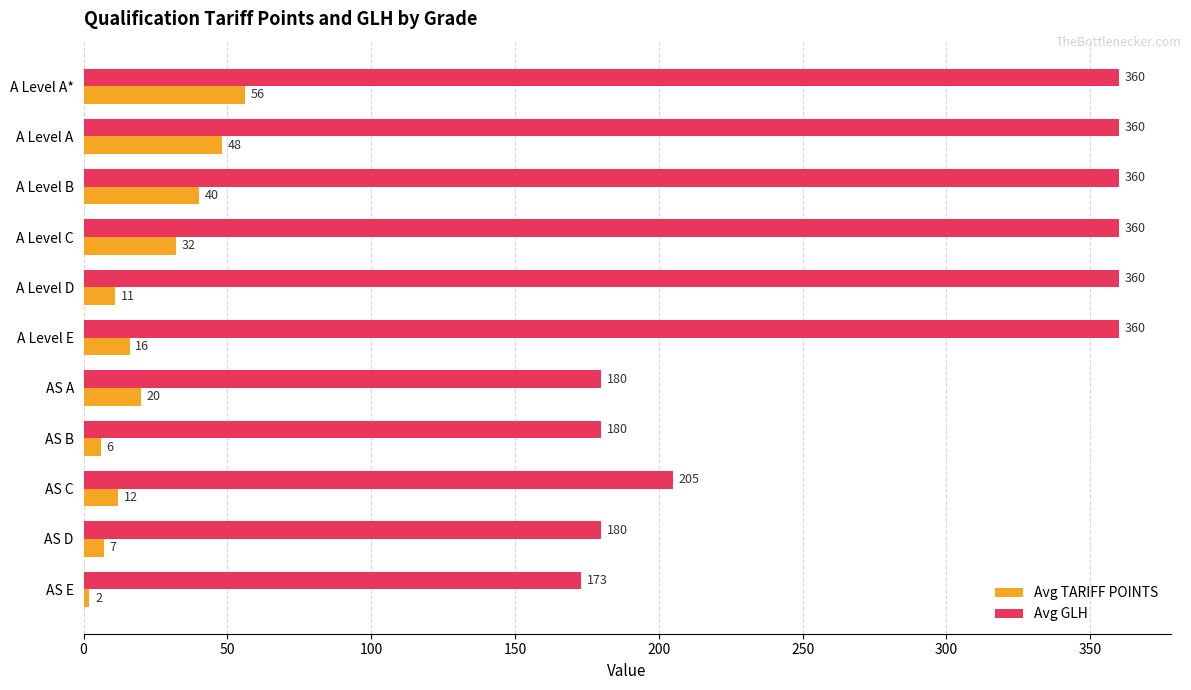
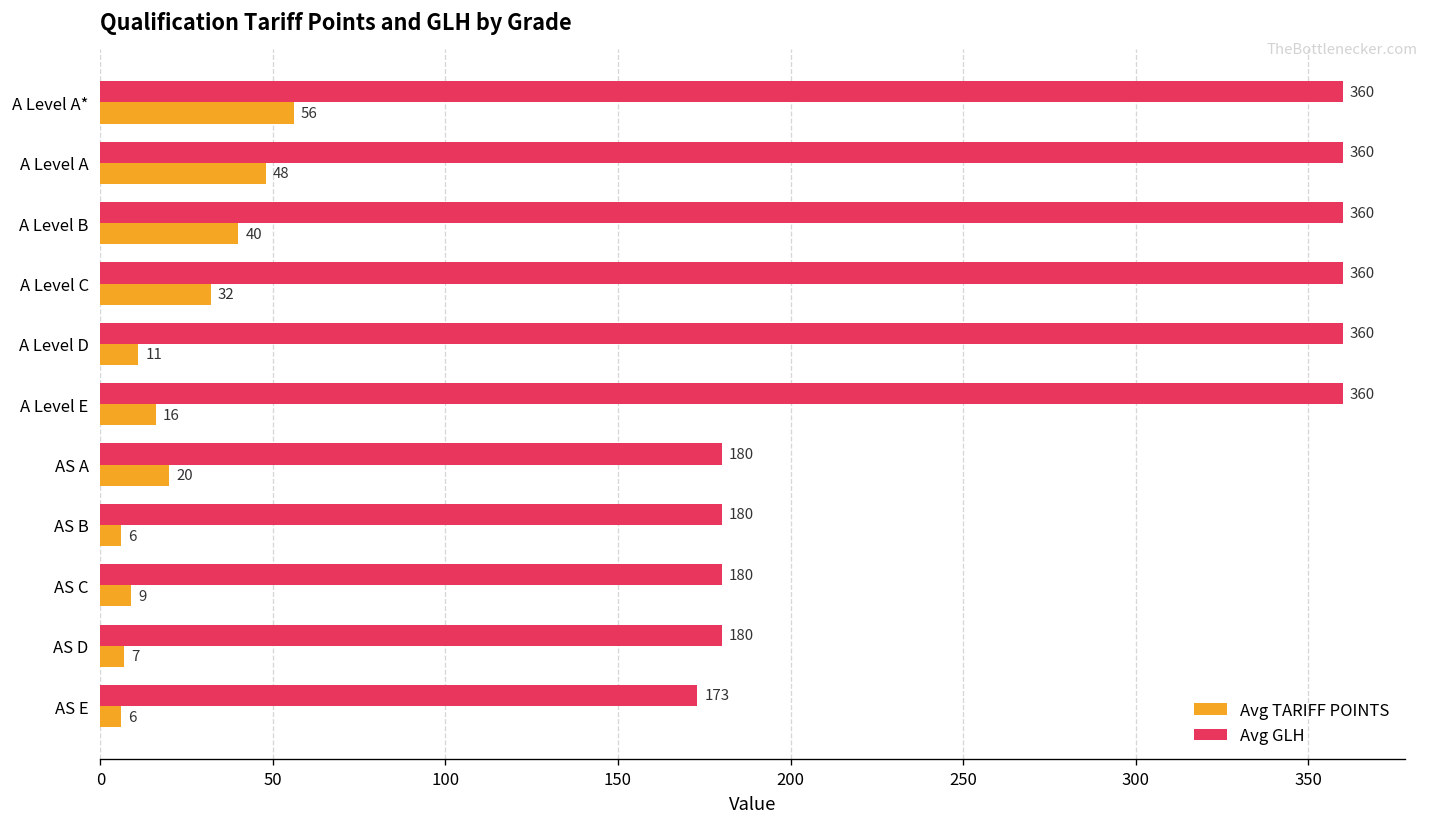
  {
    "Avg TARIFF POINTS": {
      "A Level A*": 56,
      "A Level A": 48,
      "A Level B": 40,
      "A Level C": 32,
      "A Level D": 11,
      "A Level E": 16,
      "AS A": 20,
      "AS B": 6,
-     "AS C": 12,
+     "AS C": 9,
      "AS D": 7,
-     "AS E": 2
+     "AS E": 6
    },
    "Avg GLH": {
      "A Level A*": 360,
      "A Level A": 360,
      "A Level B": 360,
      "A Level C": 360,
      "A Level D": 360,
      "A Level E": 360,
      "AS A": 180,
      "AS B": 180,
-     "AS C": 205,
+     "AS C": 180,
      "AS D": 180,
      "AS E": 173
    }
  }
